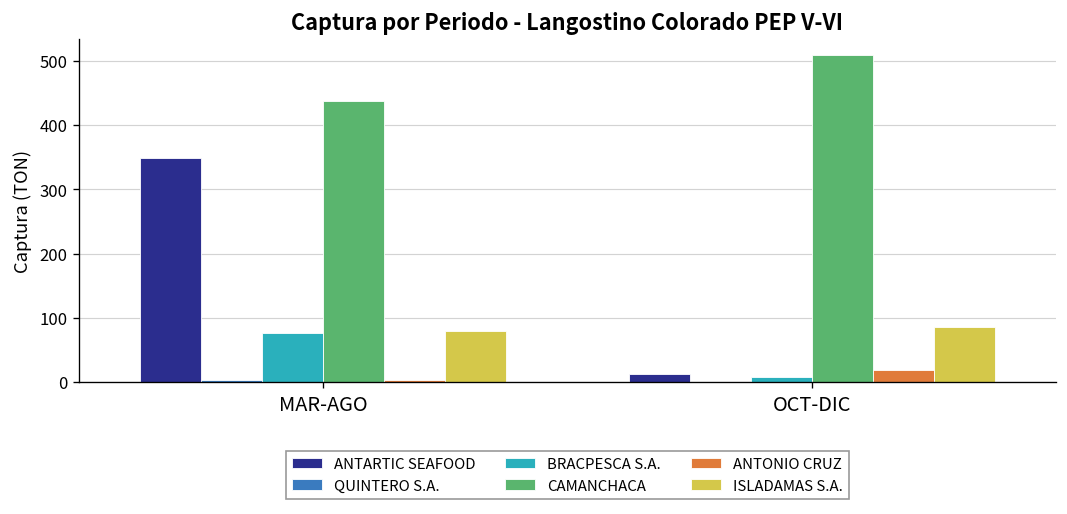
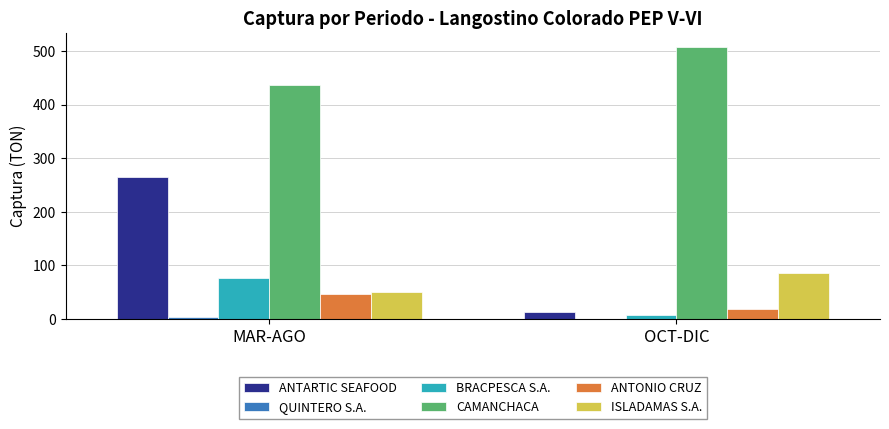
  {
    "ANTARTIC SEAFOOD": {
-     "MAR-AGO": 350,
+     "MAR-AGO": 260,
      "OCT-DIC": 10
    },
    "CAMANCHACA": {
      "MAR-AGO": 440,
      "OCT-DIC": 510
    },
    "ANTONIO CRUZ": {
-     "MAR-AGO": 0,
+     "MAR-AGO": 50,
      "OCT-DIC": 20
    },
    "ISLADAMAS S.A.": {
-     "MAR-AGO": 80,
+     "MAR-AGO": 50,
      "OCT-DIC": 90
    }
  }
